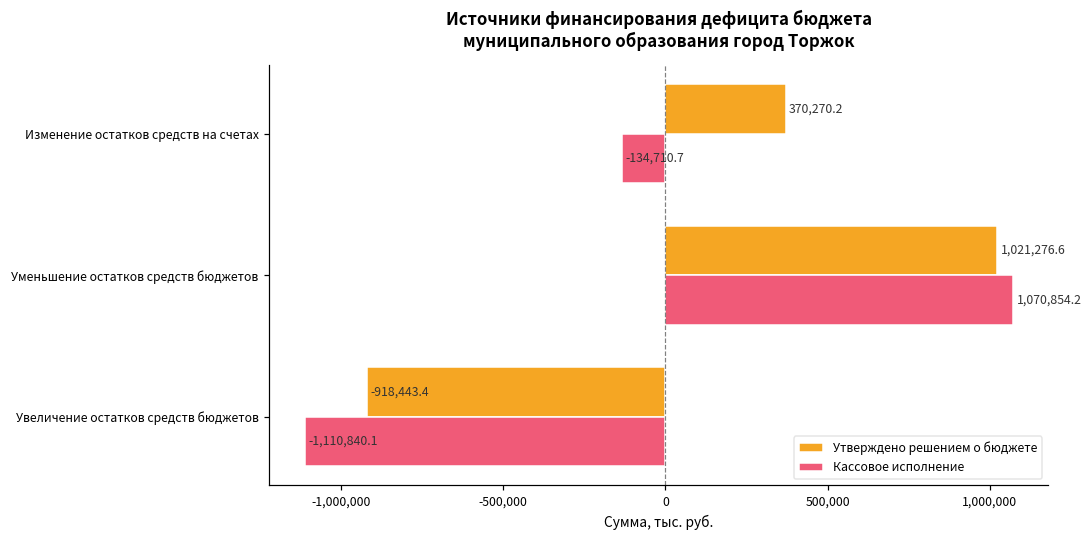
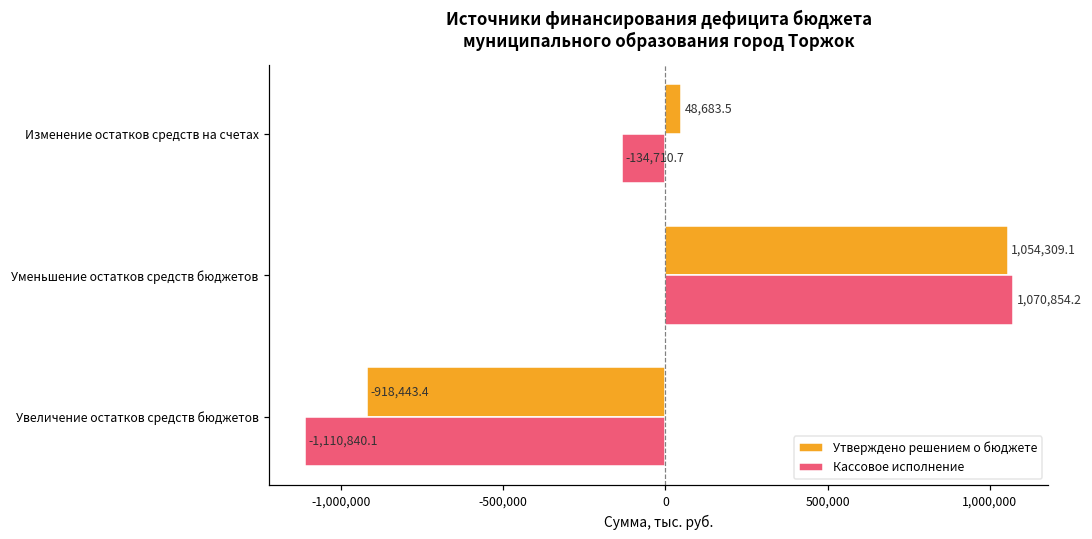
  {
    "Утверждено решением о бюджете": {
-     "Изменение остатков средств на счетах": "370,270.2",
-     "Уменьшение остатков средств бюджетов": "1,021,276.6",
+     "Изменение остатков средств на счетах": "48,683.5",
+     "Уменьшение остатков средств бюджетов": "1,054,309.1",
      "Увеличение остатков средств бюджетов": "-918,443.4"
    },
    "Кассовое исполнение": {
      "Изменение остатков средств на счетах": "-134,710.7",
      "Уменьшение остатков средств бюджетов": "1,070,854.2",
      "Увеличение остатков средств бюджетов": "-1,110,840.1"
    }
  }
